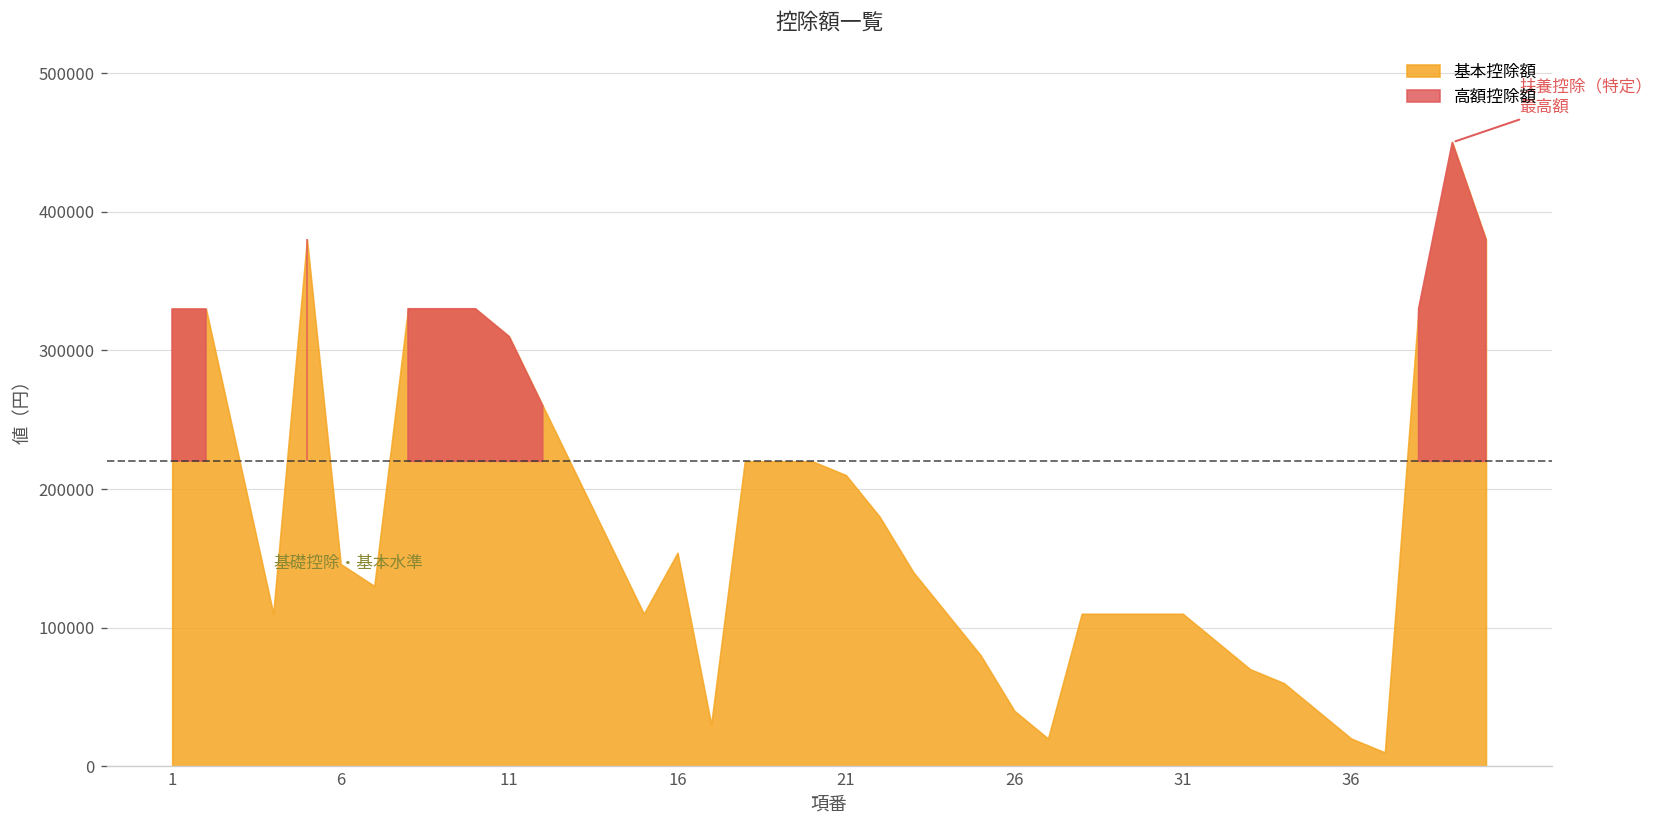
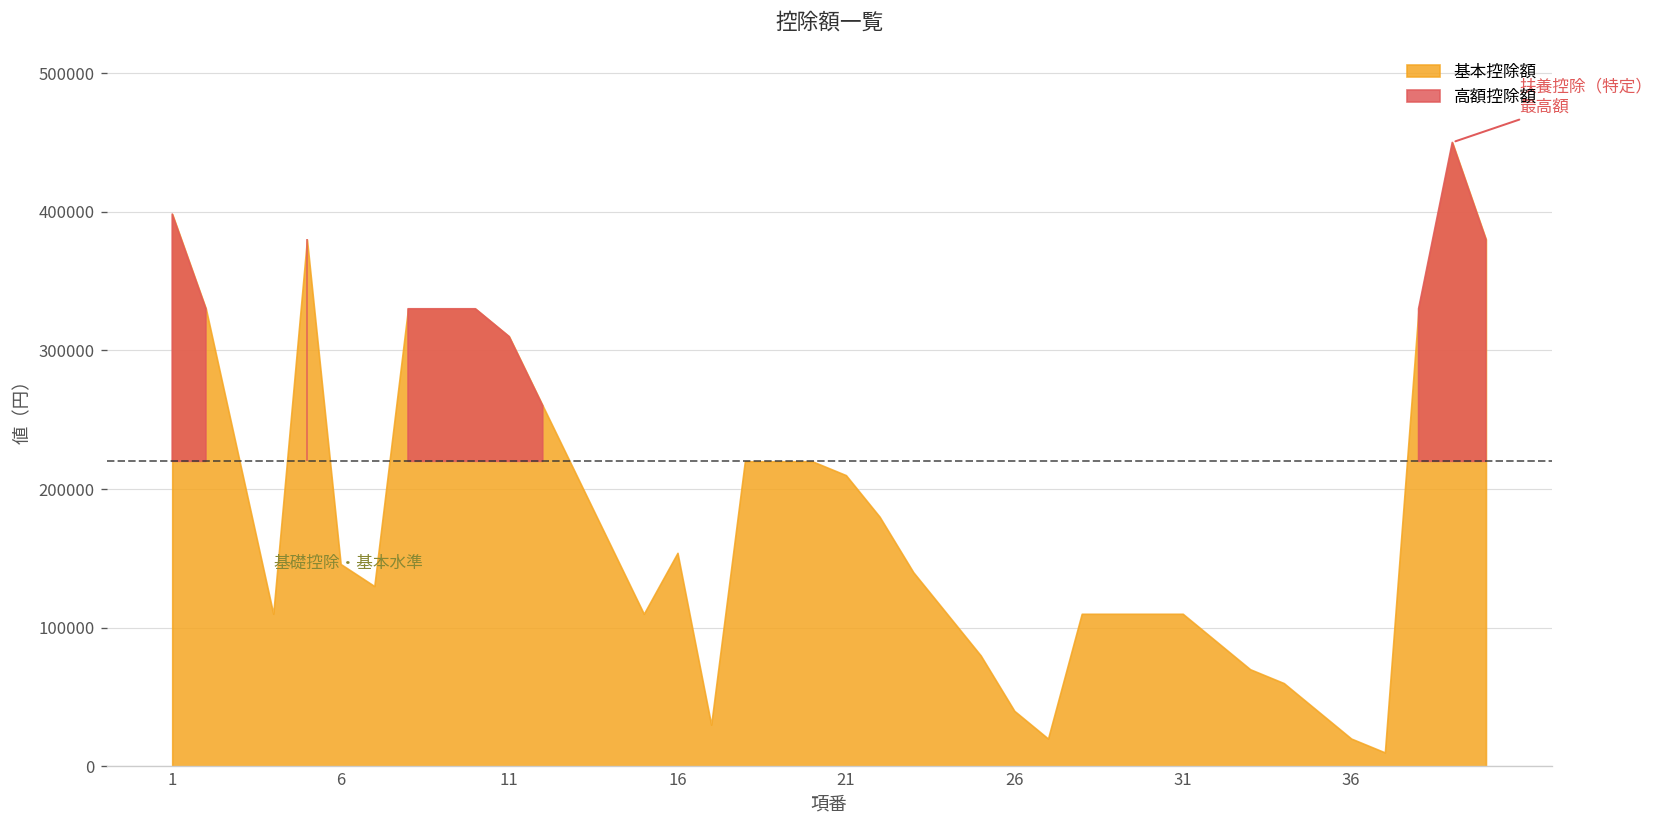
  {
-   "1": 330000,
+   "1": 398000,
    "6": 146000,
    "11": 310000,
    "16": 154000,
    "21": 210000,
    "26": 40000,
    "31": 110000,
    "36": 20000
  }
